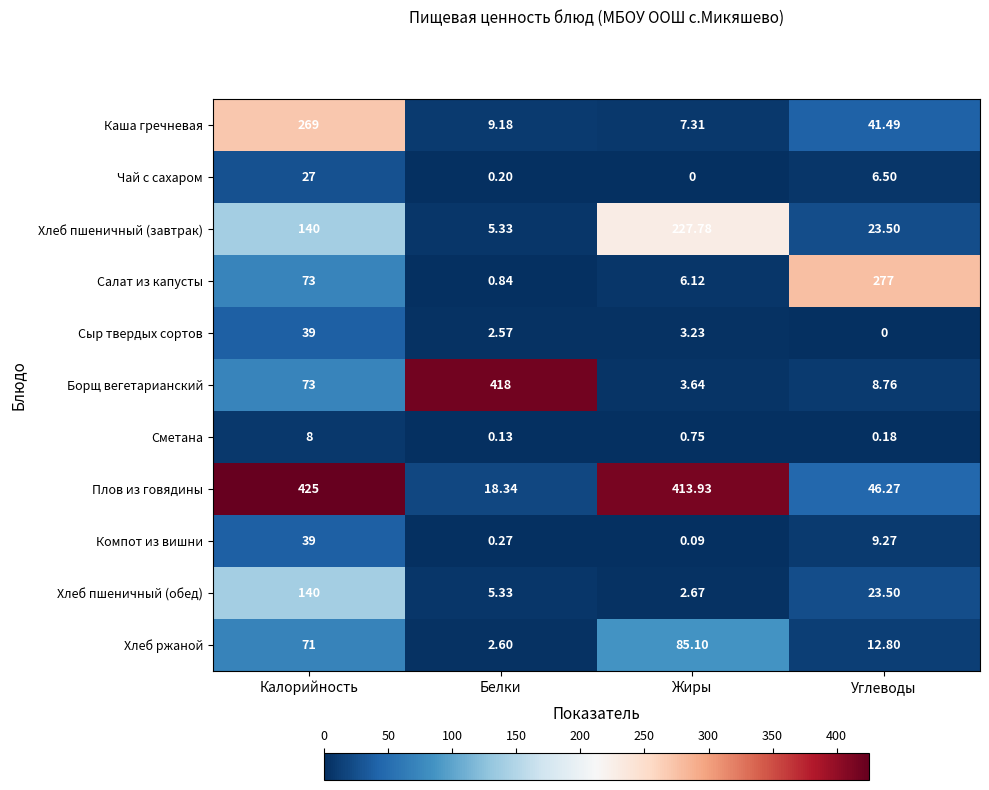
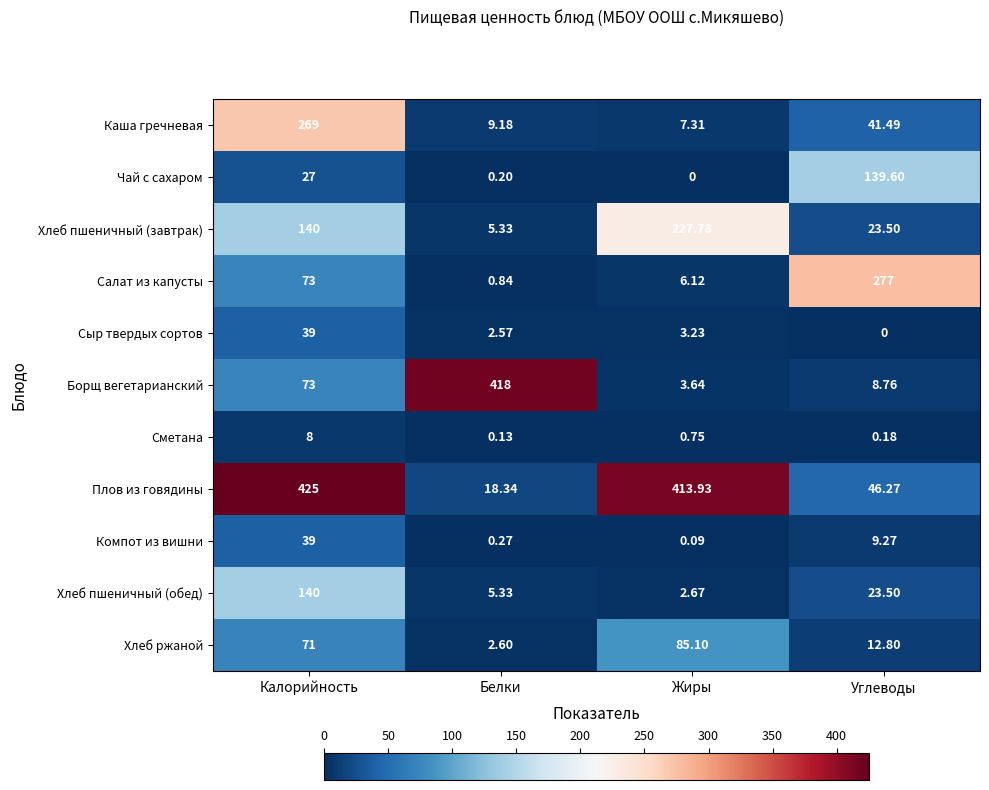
  {
    "Каша гречневая": {
      "Калорийность": 269,
      "Белки": 9.18,
      "Жиры": 7.31,
      "Углеводы": 41.49
    },
    "Чай с сахаром": {
      "Калорийность": 27,
      "Белки": 0.20,
      "Жиры": 0,
-     "Углеводы": 6.50
+     "Углеводы": 139.60
    },
    "Хлеб пшеничный (завтрак)": {
      "Калорийность": 140,
      "Белки": 5.33,
      "Углеводы": 23.50
    },
    "Салат из капусты": {
      "Калорийность": 73,
      "Белки": 0.84,
      "Жиры": 6.12,
      "Углеводы": 277
    },
    "Сыр твердых сортов": {
      "Калорийность": 39,
      "Белки": 2.57,
      "Жиры": 3.23,
      "Углеводы": 0
    },
    "Борщ вегетарианский": {
      "Калорийность": 73,
      "Белки": 418,
      "Жиры": 3.64,
      "Углеводы": 8.76
    },
    "Сметана": {
      "Калорийность": 8,
      "Белки": 0.13,
      "Жиры": 0.75,
      "Углеводы": 0.18
    },
    "Плов из говядины": {
      "Калорийность": 425,
      "Белки": 18.34,
      "Жиры": 413.93,
      "Углеводы": 46.27
    },
    "Компот из вишни": {
      "Калорийность": 39,
      "Белки": 0.27,
      "Жиры": 0.09,
      "Углеводы": 9.27
    },
    "Хлеб пшеничный (обед)": {
      "Калорийность": 140,
      "Белки": 5.33,
      "Жиры": 2.67,
      "Углеводы": 23.50
    },
    "Хлеб ржаной": {
      "Калорийность": 71,
      "Белки": 2.60,
      "Жиры": 85.10,
      "Углеводы": 12.80
    }
  }
